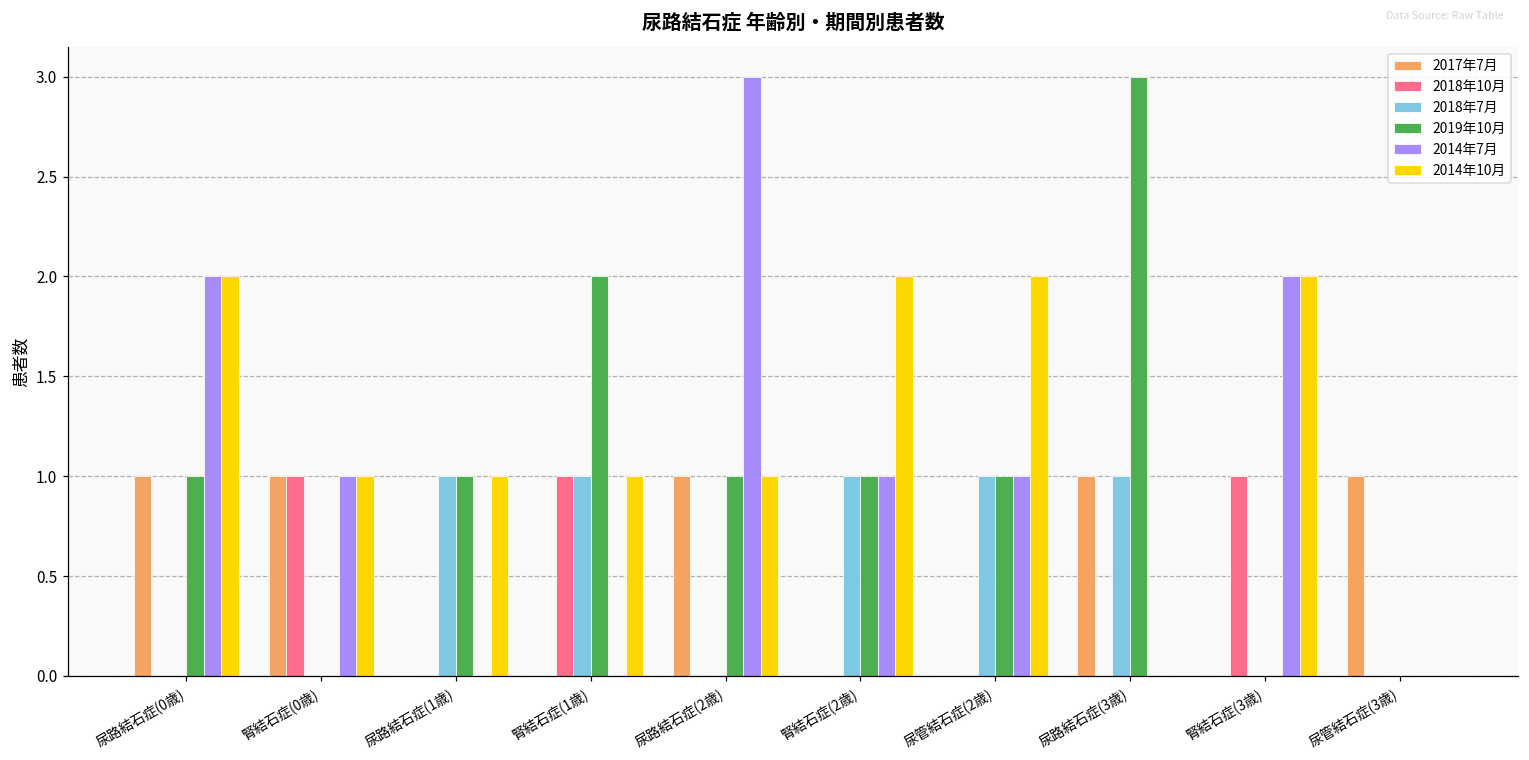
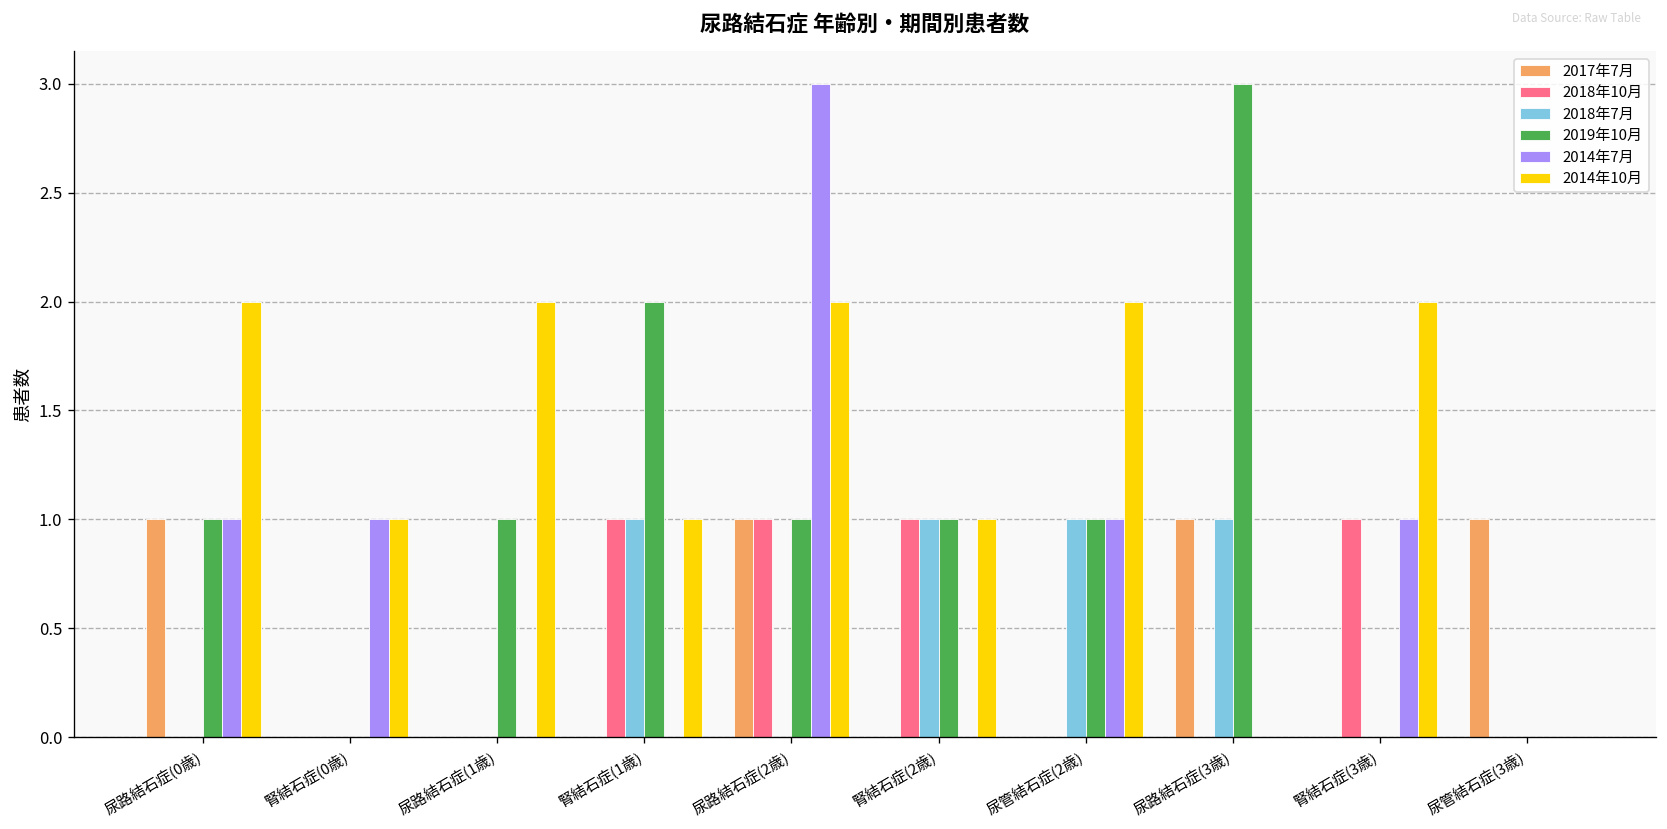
  {
    "2017年7月": {
      "尿路結石症(0歳)": 1,
-     "腎結石症(0歳)": 1,
+     "腎結石症(0歳)": 0,
      "尿路結石症(1歳)": 0,
      "腎結石症(1歳)": 0,
      "尿路結石症(2歳)": 1,
      "腎結石症(2歳)": 0,
      "尿管結石症(2歳)": 0,
      "尿路結石症(3歳)": 1,
      "腎結石症(3歳)": 0,
      "尿管結石症(3歳)": 1
    },
    "2018年10月": {
      "尿路結石症(0歳)": 0,
-     "腎結石症(0歳)": 1,
+     "腎結石症(0歳)": 0,
      "尿路結石症(1歳)": 0,
      "腎結石症(1歳)": 1,
-     "尿路結石症(2歳)": 0,
-     "腎結石症(2歳)": 0,
+     "尿路結石症(2歳)": 1,
+     "腎結石症(2歳)": 1,
      "尿管結石症(2歳)": 0,
      "尿路結石症(3歳)": 0,
      "腎結石症(3歳)": 1,
      "尿管結石症(3歳)": 0
    },
    "2018年7月": {
      "尿路結石症(0歳)": 0,
      "腎結石症(0歳)": 0,
-     "尿路結石症(1歳)": 1,
+     "尿路結石症(1歳)": 0,
      "腎結石症(1歳)": 1,
      "尿路結石症(2歳)": 0,
      "腎結石症(2歳)": 1,
      "尿管結石症(2歳)": 1,
      "尿路結石症(3歳)": 1,
      "腎結石症(3歳)": 0,
      "尿管結石症(3歳)": 0
    },
    "2019年10月": {
      "尿路結石症(0歳)": 1,
      "腎結石症(0歳)": 0,
      "尿路結石症(1歳)": 1,
      "腎結石症(1歳)": 2,
      "尿路結石症(2歳)": 1,
      "腎結石症(2歳)": 1,
      "尿管結石症(2歳)": 1,
      "尿路結石症(3歳)": 3,
      "腎結石症(3歳)": 0,
      "尿管結石症(3歳)": 0
    },
    "2014年7月": {
-     "尿路結石症(0歳)": 2,
+     "尿路結石症(0歳)": 1,
      "腎結石症(0歳)": 1,
      "尿路結石症(1歳)": 0,
      "腎結石症(1歳)": 0,
      "尿路結石症(2歳)": 3,
-     "腎結石症(2歳)": 1,
+     "腎結石症(2歳)": 0,
      "尿管結石症(2歳)": 1,
      "尿路結石症(3歳)": 0,
-     "腎結石症(3歳)": 2,
+     "腎結石症(3歳)": 1,
      "尿管結石症(3歳)": 0
    },
    "2014年10月": {
      "尿路結石症(0歳)": 2,
      "腎結石症(0歳)": 1,
-     "尿路結石症(1歳)": 1,
+     "尿路結石症(1歳)": 2,
      "腎結石症(1歳)": 1,
-     "尿路結石症(2歳)": 1,
-     "腎結石症(2歳)": 2,
+     "尿路結石症(2歳)": 2,
+     "腎結石症(2歳)": 1,
      "尿管結石症(2歳)": 2,
      "尿路結石症(3歳)": 0,
      "腎結石症(3歳)": 2,
      "尿管結石症(3歳)": 0
    }
  }
